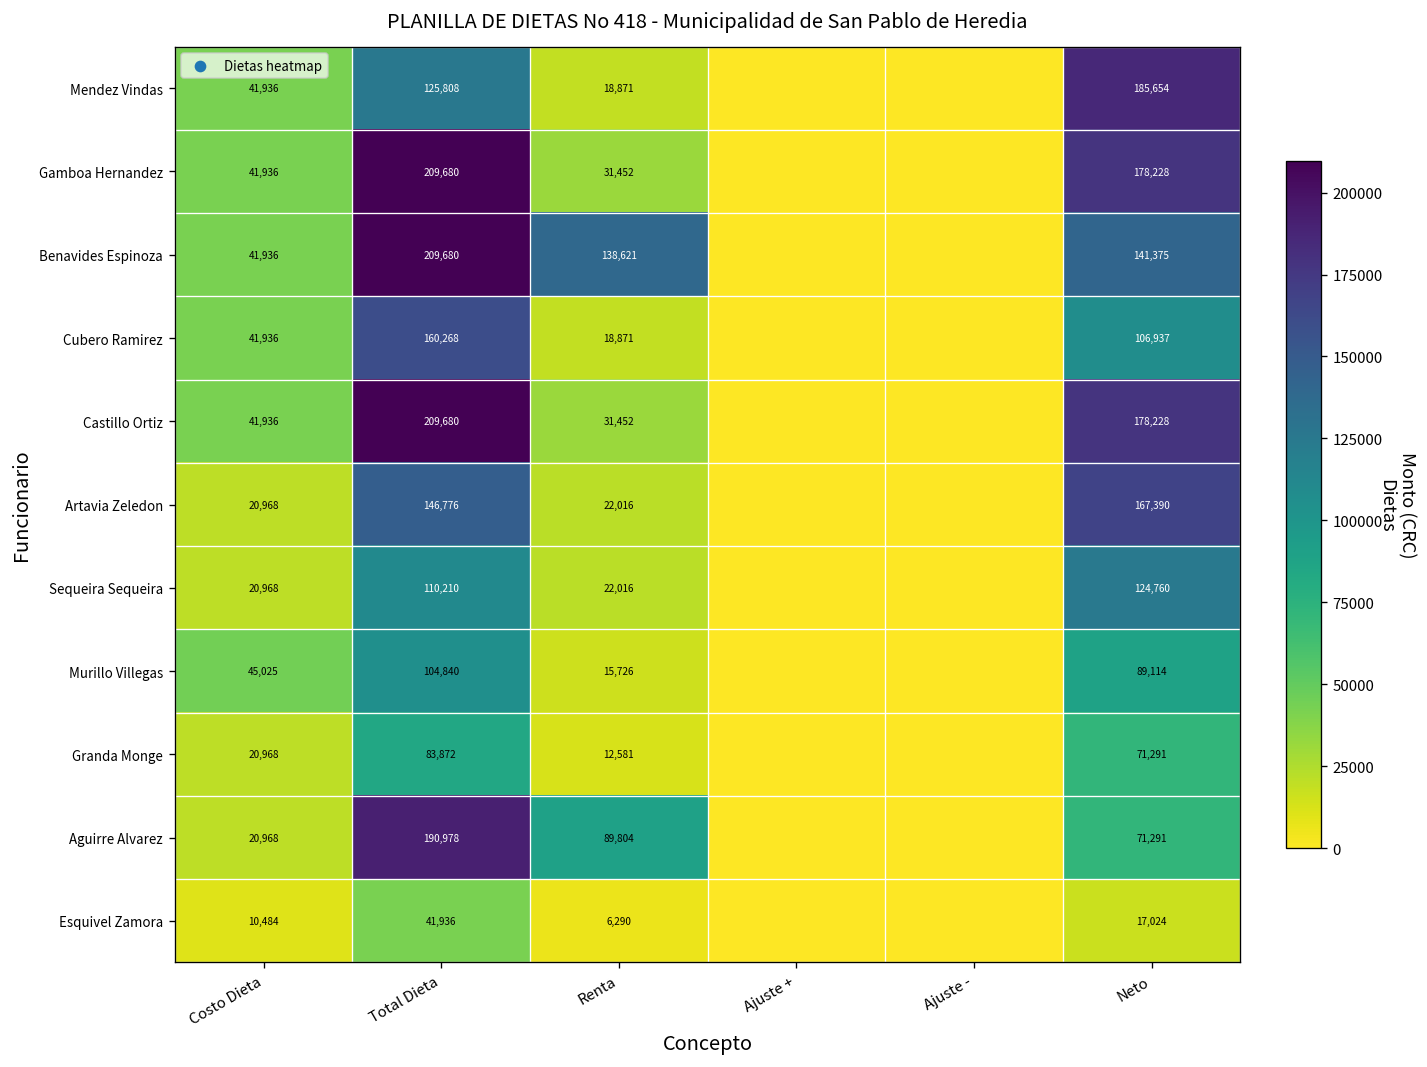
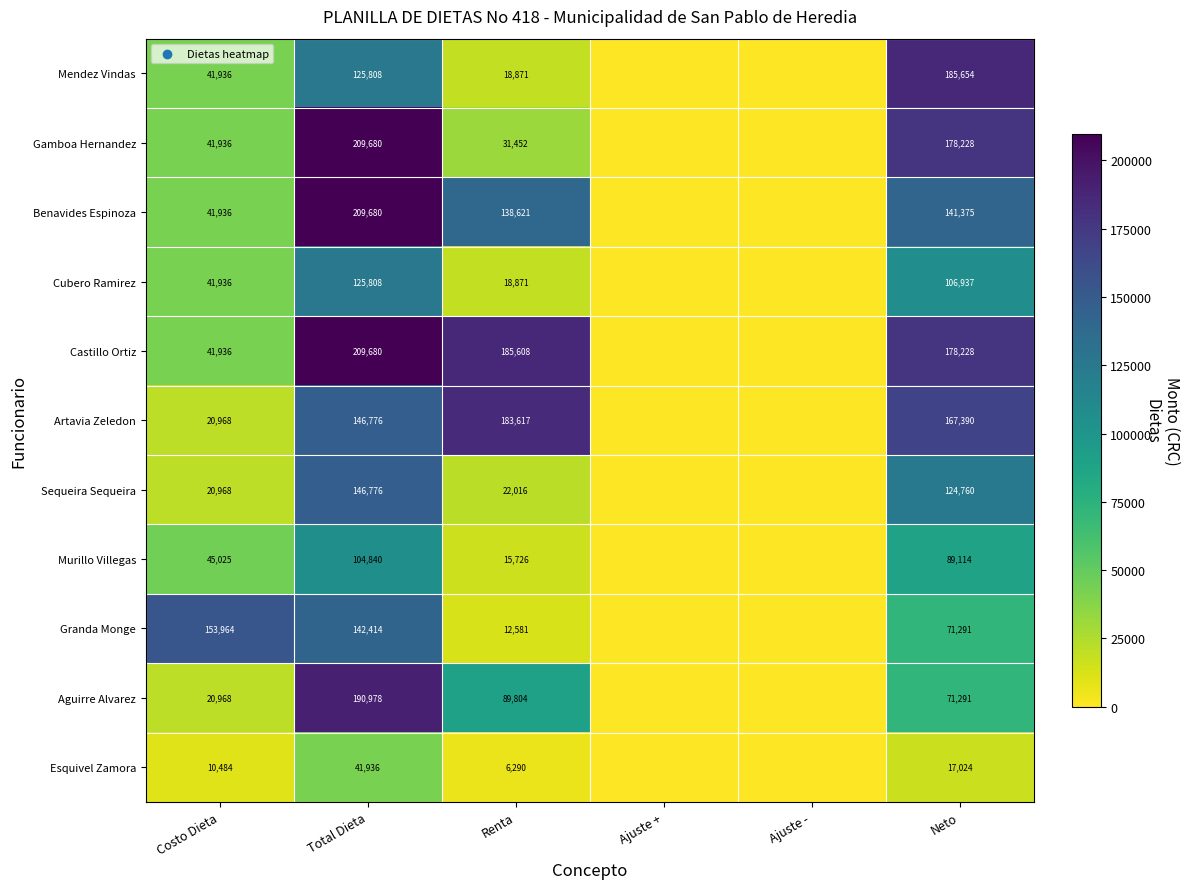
  {
    "Mendez Vindas": {
      "Costo Dieta": "41,936",
      "Total Dieta": "125,808",
      "Renta": "18,871",
      "Neto": "185,654"
    },
    "Gamboa Hernandez": {
      "Costo Dieta": "41,936",
      "Total Dieta": "209,680",
      "Renta": "31,452",
      "Neto": "178,228"
    },
    "Benavides Espinoza": {
      "Costo Dieta": "41,936",
      "Total Dieta": "209,680",
      "Renta": "138,621",
      "Neto": "141,375"
    },
    "Cubero Ramirez": {
      "Costo Dieta": "41,936",
-     "Total Dieta": "160,268",
+     "Total Dieta": "125,808",
      "Renta": "18,871",
      "Neto": "106,937"
    },
    "Castillo Ortiz": {
      "Costo Dieta": "41,936",
      "Total Dieta": "209,680",
-     "Renta": "31,452",
+     "Renta": "185,608",
      "Neto": "178,228"
    },
    "Artavia Zeledon": {
      "Costo Dieta": "20,968",
      "Total Dieta": "146,776",
-     "Renta": "22,016",
+     "Renta": "183,617",
      "Neto": "167,390"
    },
    "Sequeira Sequeira": {
      "Costo Dieta": "20,968",
-     "Total Dieta": "110,210",
+     "Total Dieta": "146,776",
      "Renta": "22,016",
      "Neto": "124,760"
    },
    "Murillo Villegas": {
      "Costo Dieta": "45,025",
      "Total Dieta": "104,840",
      "Renta": "15,726",
      "Neto": "89,114"
    },
    "Granda Monge": {
-     "Costo Dieta": "20,968",
-     "Total Dieta": "83,872",
+     "Costo Dieta": "153,964",
+     "Total Dieta": "142,414",
      "Renta": "12,581",
      "Neto": "71,291"
    },
    "Aguirre Alvarez": {
      "Costo Dieta": "20,968",
      "Total Dieta": "190,978",
      "Renta": "89,804",
      "Neto": "71,291"
    },
    "Esquivel Zamora": {
      "Costo Dieta": "10,484",
      "Total Dieta": "41,936",
      "Renta": "6,290",
      "Neto": "17,024"
    }
  }
